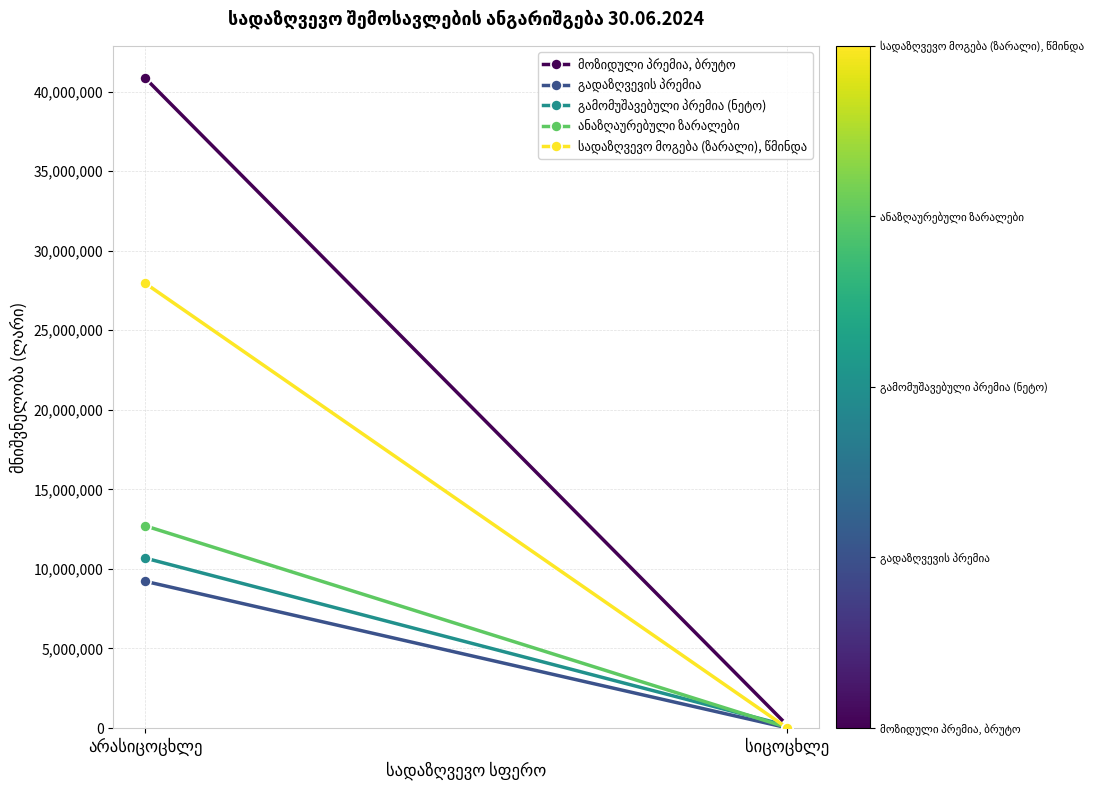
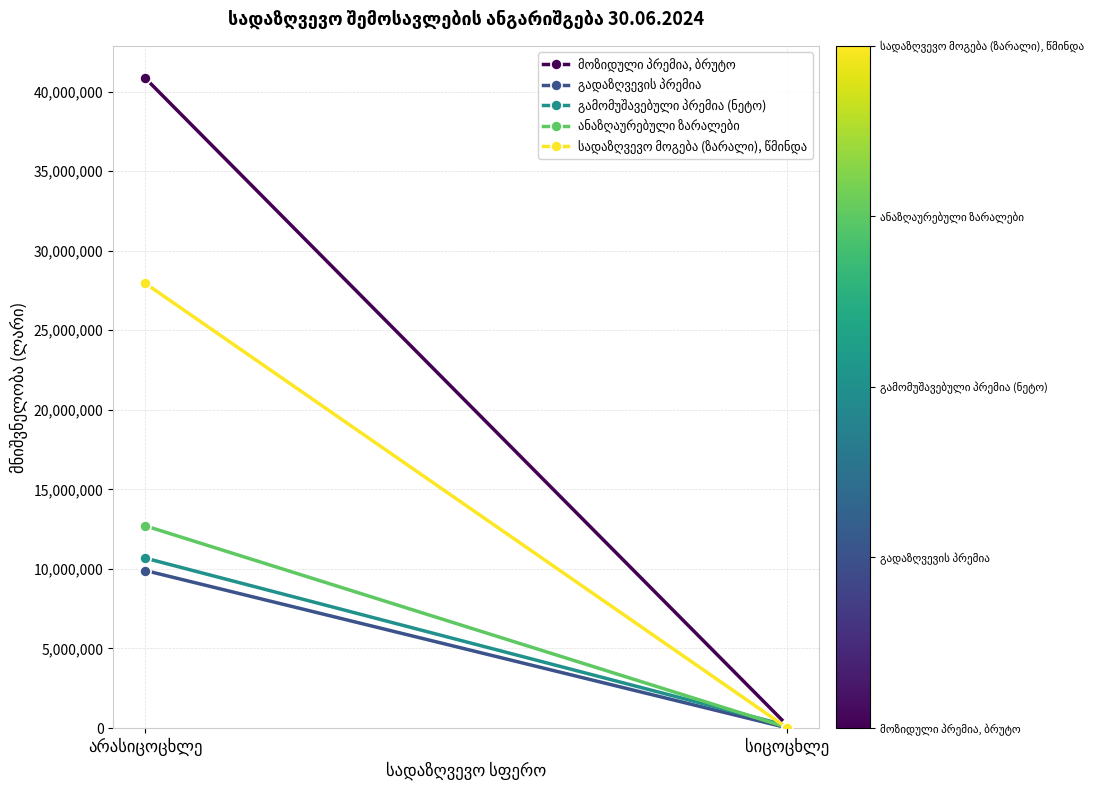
  {
    "მოზიდული პრემია, ბრუტო": {
      "არასიცოცხლე": "40,800,000"
    },
    "გადაზღვევის პრემია": {
-     "არასიცოცხლე": "9,200,000"
+     "არასიცოცხლე": "9,900,000"
    },
    "გამომუშავებული პრემია (ნეტო)": {
      "არასიცოცხლე": "10,700,000"
    },
    "ანაზღაურებული ზარალები": {
      "არასიცოცხლე": "12,700,000"
    },
    "სადაზღვევო მოგება (ზარალი), წმინდა": {
      "არასიცოცხლე": "27,900,000"
    }
  }
